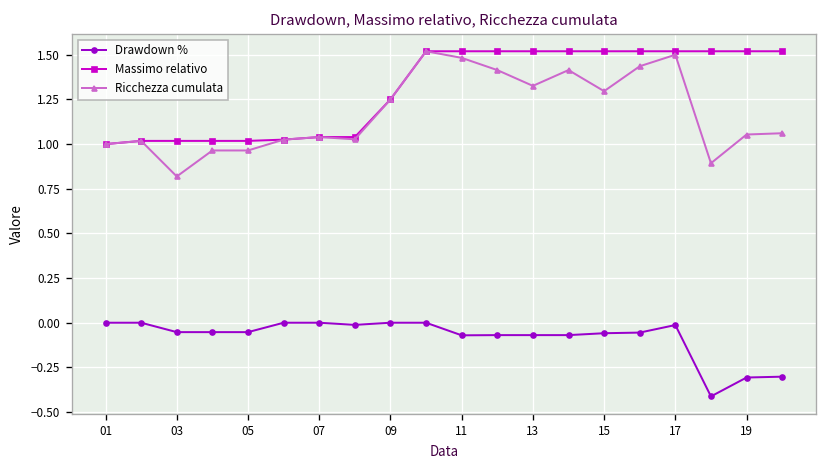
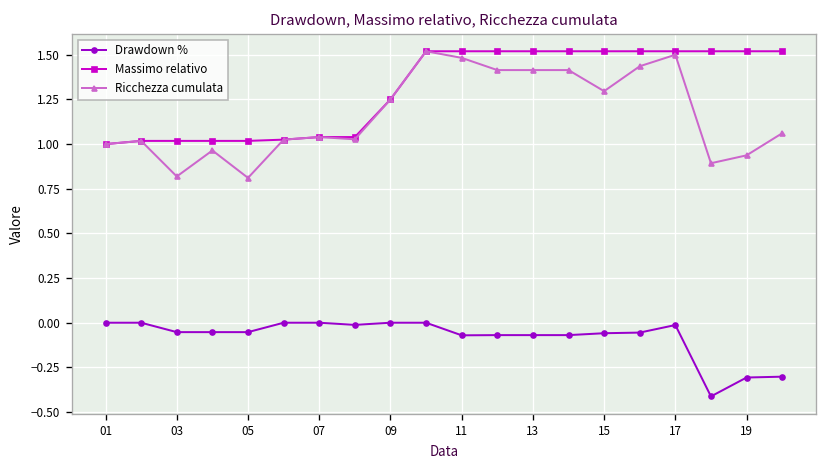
  {
    "Ricchezza cumulata": {
      "03": 0.82,
-     "05": 0.96,
+     "05": 0.81,
      "11": 1.48,
-     "13": 1.33,
+     "13": 1.41,
      "15": 1.30,
      "17": 1.50,
-     "19": 1.05
+     "19": 0.94
    }
  }
